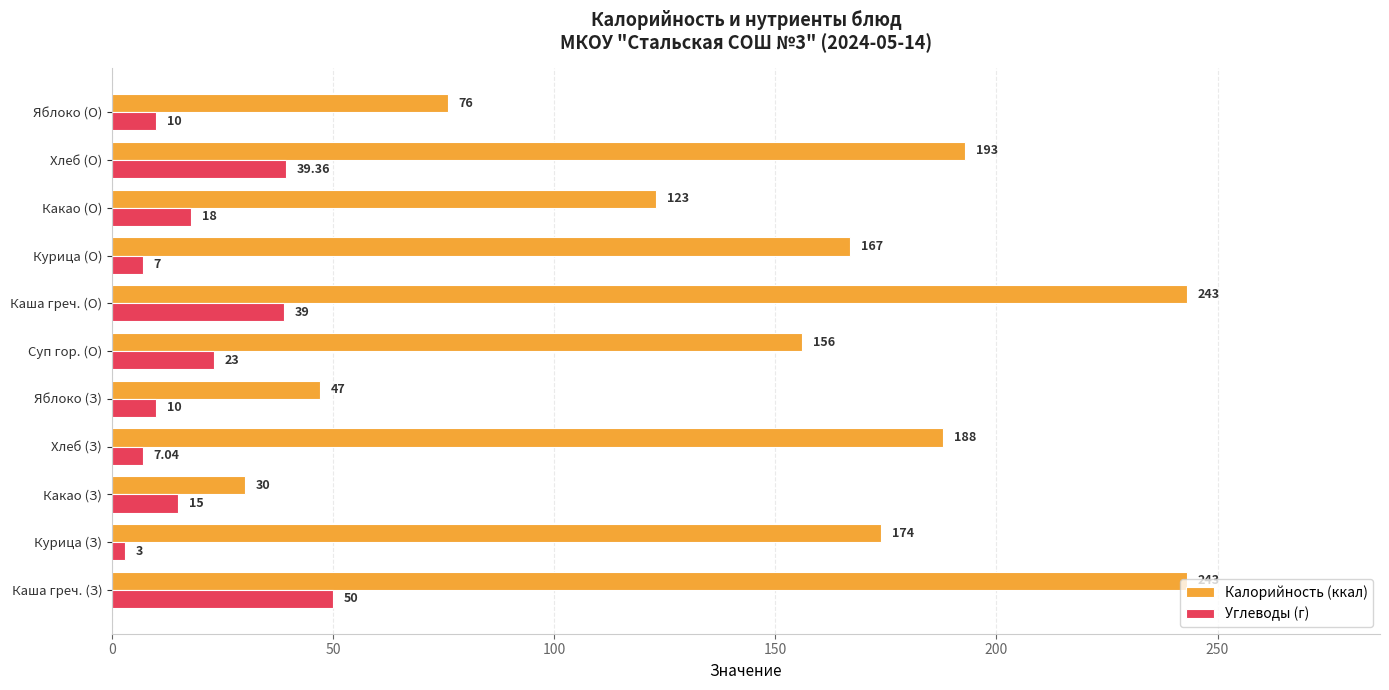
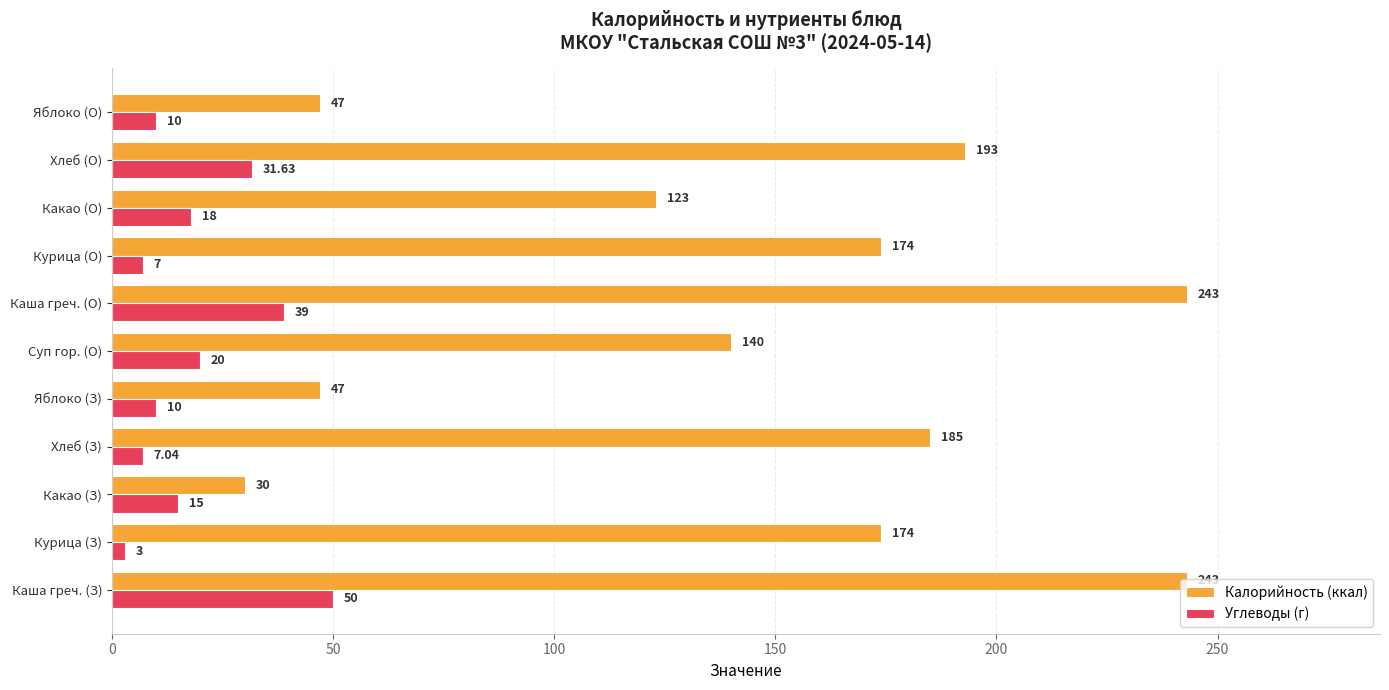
  {
    "Калорийность (ккал)": {
-     "Яблоко (О)": 76,
+     "Яблоко (О)": 47,
      "Хлеб (О)": 193,
      "Какао (О)": 123,
-     "Курица (О)": 167,
+     "Курица (О)": 174,
      "Каша греч. (О)": 243,
-     "Суп гор. (О)": 156,
+     "Суп гор. (О)": 140,
      "Яблоко (З)": 47,
-     "Хлеб (З)": 188,
+     "Хлеб (З)": 185,
      "Какао (З)": 30,
      "Курица (З)": 174
    },
    "Углеводы (г)": {
      "Яблоко (О)": 10,
-     "Хлеб (О)": 39.36,
+     "Хлеб (О)": 31.63,
      "Какао (О)": 18,
      "Курица (О)": 7,
      "Каша греч. (О)": 39,
-     "Суп гор. (О)": 23,
+     "Суп гор. (О)": 20,
      "Яблоко (З)": 10,
      "Хлеб (З)": 7.04,
      "Какао (З)": 15,
      "Курица (З)": 3,
      "Каша греч. (З)": 50
    }
  }
